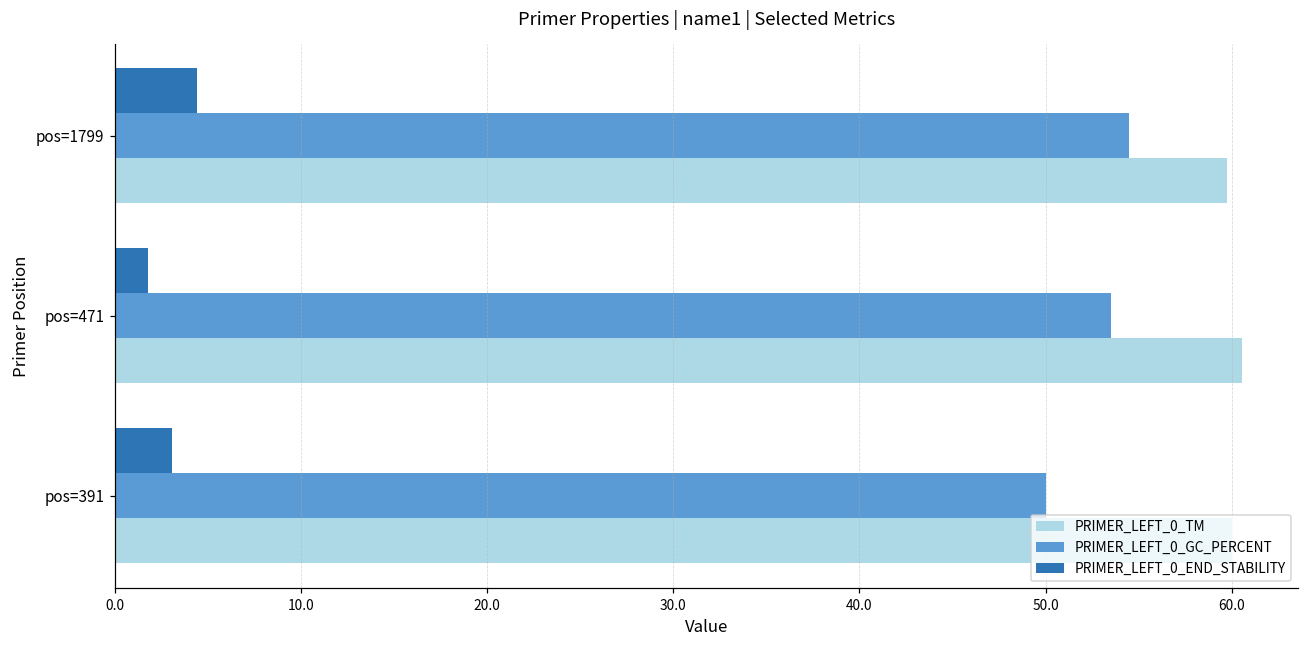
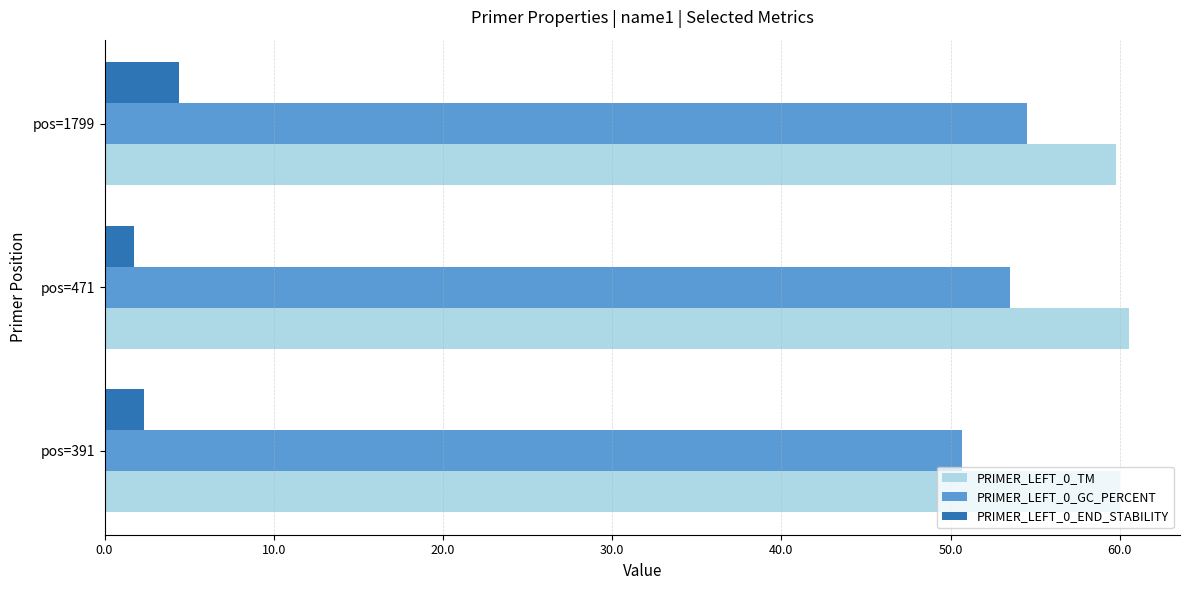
  {
    "PRIMER_LEFT_0_TM": {
      "pos=1799": 59.8,
      "pos=471": 60.5
    },
    "PRIMER_LEFT_0_GC_PERCENT": {
      "pos=1799": 54.5,
      "pos=471": 53.5,
-     "pos=391": 50.0
+     "pos=391": 50.7
    },
    "PRIMER_LEFT_0_END_STABILITY": {
      "pos=1799": 4.4,
      "pos=471": 1.8,
-     "pos=391": 3.1
+     "pos=391": 2.3
    }
  }
